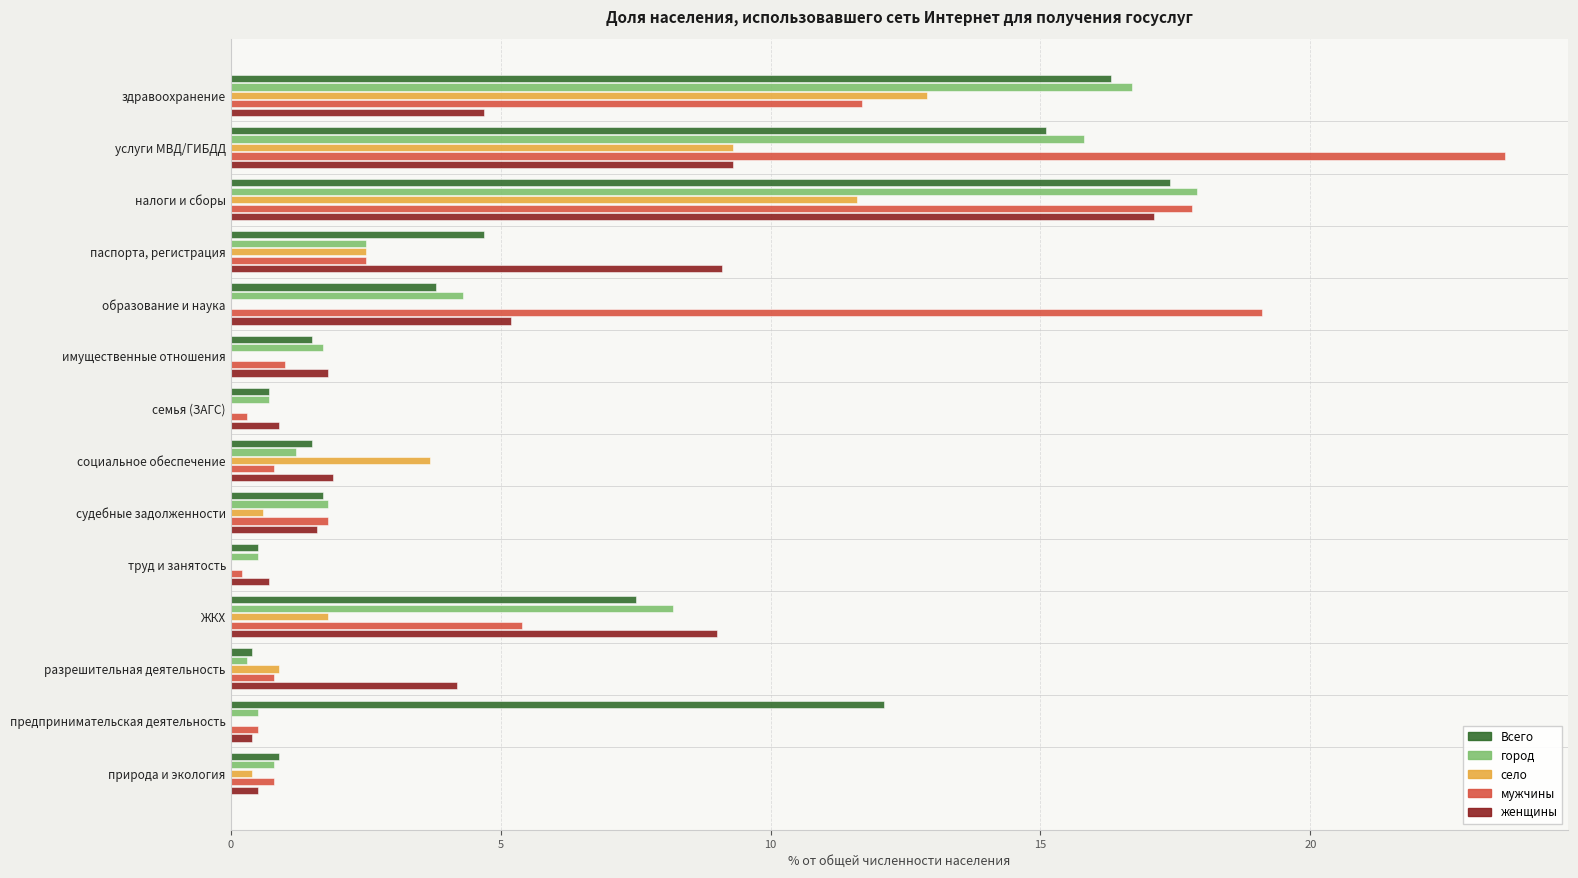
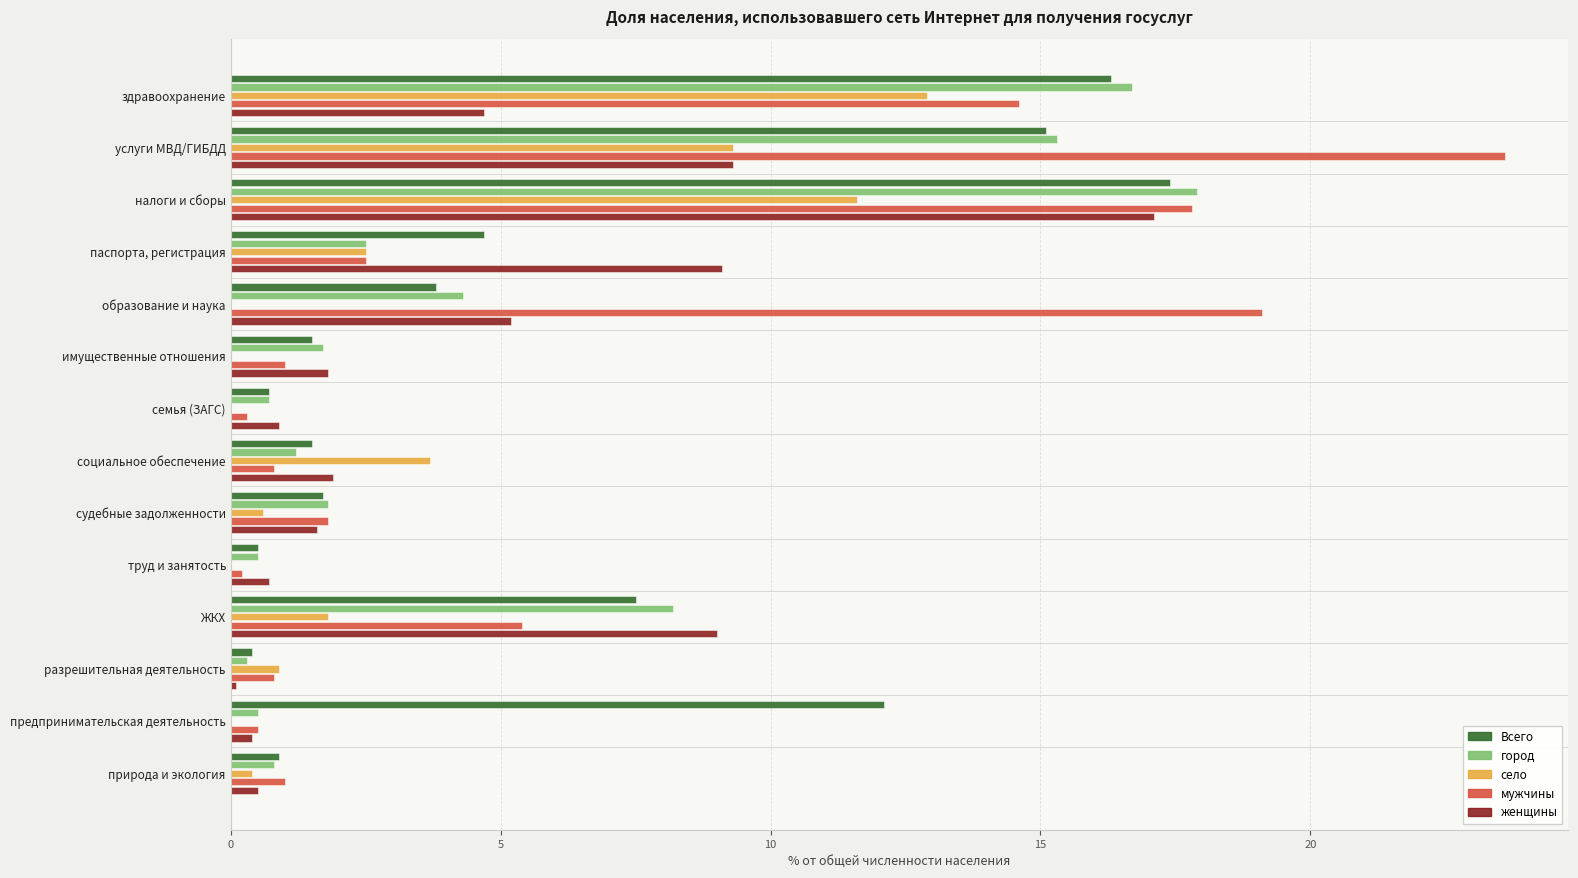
  {
    "Всего": {
      "здравоохранение": 16.3,
      "услуги МВД/ГИБДД": 15.1,
      "налоги и сборы": 17.4,
      "паспорта, регистрация": 4.7,
      "образование и наука": 3.8,
      "имущественные отношения": 1.5,
      "семья (ЗАГС)": 0.7,
      "социальное обеспечение": 1.5,
      "судебные задолженности": 1.7,
      "труд и занятость": 0.5,
      "ЖКХ": 7.5,
      "разрешительная деятельность": 0.4,
      "предпринимательская деятельность": 12.1,
      "природа и экология": 0.9
    },
    "город": {
      "здравоохранение": 16.7,
-     "услуги МВД/ГИБДД": 15.8,
+     "услуги МВД/ГИБДД": 15.3,
      "налоги и сборы": 17.9,
      "паспорта, регистрация": 2.5,
      "образование и наука": 4.3,
      "имущественные отношения": 1.7,
      "семья (ЗАГС)": 0.7,
      "социальное обеспечение": 1.2,
      "судебные задолженности": 1.8,
      "труд и занятость": 0.5,
      "ЖКХ": 8.2,
      "разрешительная деятельность": 0.3,
      "предпринимательская деятельность": 0.5,
      "природа и экология": 0.8
    },
    "село": {
      "здравоохранение": 12.9,
      "услуги МВД/ГИБДД": 9.3,
      "налоги и сборы": 11.6,
      "паспорта, регистрация": 2.5,
      "образование и наука": 0.0,
      "имущественные отношения": 0.0,
      "семья (ЗАГС)": 0.0,
      "социальное обеспечение": 3.7,
      "судебные задолженности": 0.6,
      "труд и занятость": 0.0,
      "ЖКХ": 1.8,
      "разрешительная деятельность": 0.9,
      "предпринимательская деятельность": 0.0,
      "природа и экология": 0.4
    },
    "мужчины": {
-     "здравоохранение": 11.7,
+     "здравоохранение": 14.6,
      "услуги МВД/ГИБДД": 23.6,
      "налоги и сборы": 17.8,
      "паспорта, регистрация": 2.5,
      "образование и наука": 19.1,
      "имущественные отношения": 1.0,
      "семья (ЗАГС)": 0.3,
      "социальное обеспечение": 0.8,
      "судебные задолженности": 1.8,
      "труд и занятость": 0.2,
      "ЖКХ": 5.4,
      "разрешительная деятельность": 0.8,
      "предпринимательская деятельность": 0.5,
-     "природа и экология": 0.8
+     "природа и экология": 1.0
    },
    "женщины": {
      "здравоохранение": 4.7,
      "услуги МВД/ГИБДД": 9.3,
      "налоги и сборы": 17.1,
      "паспорта, регистрация": 9.1,
      "образование и наука": 5.2,
      "имущественные отношения": 1.8,
      "семья (ЗАГС)": 0.9,
      "социальное обеспечение": 1.9,
      "судебные задолженности": 1.6,
      "труд и занятость": 0.7,
      "ЖКХ": 9.0,
-     "разрешительная деятельность": 4.2,
+     "разрешительная деятельность": 0.1,
      "предпринимательская деятельность": 0.4,
      "природа и экология": 0.5
    }
  }
